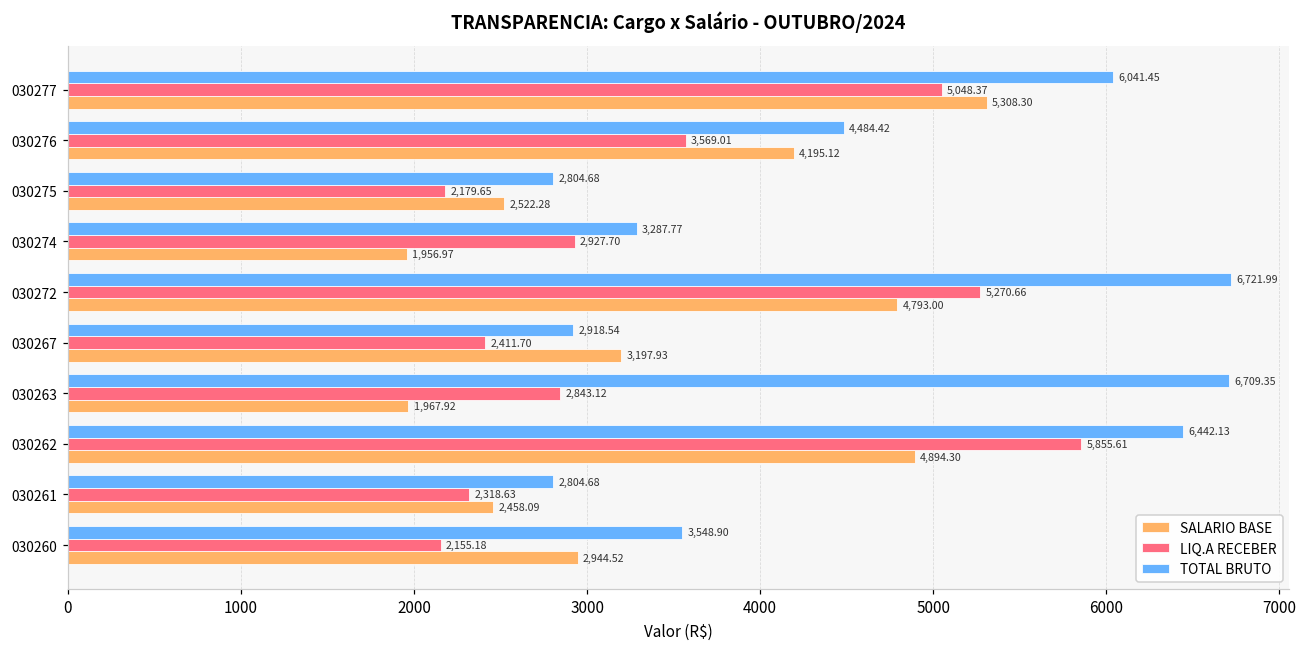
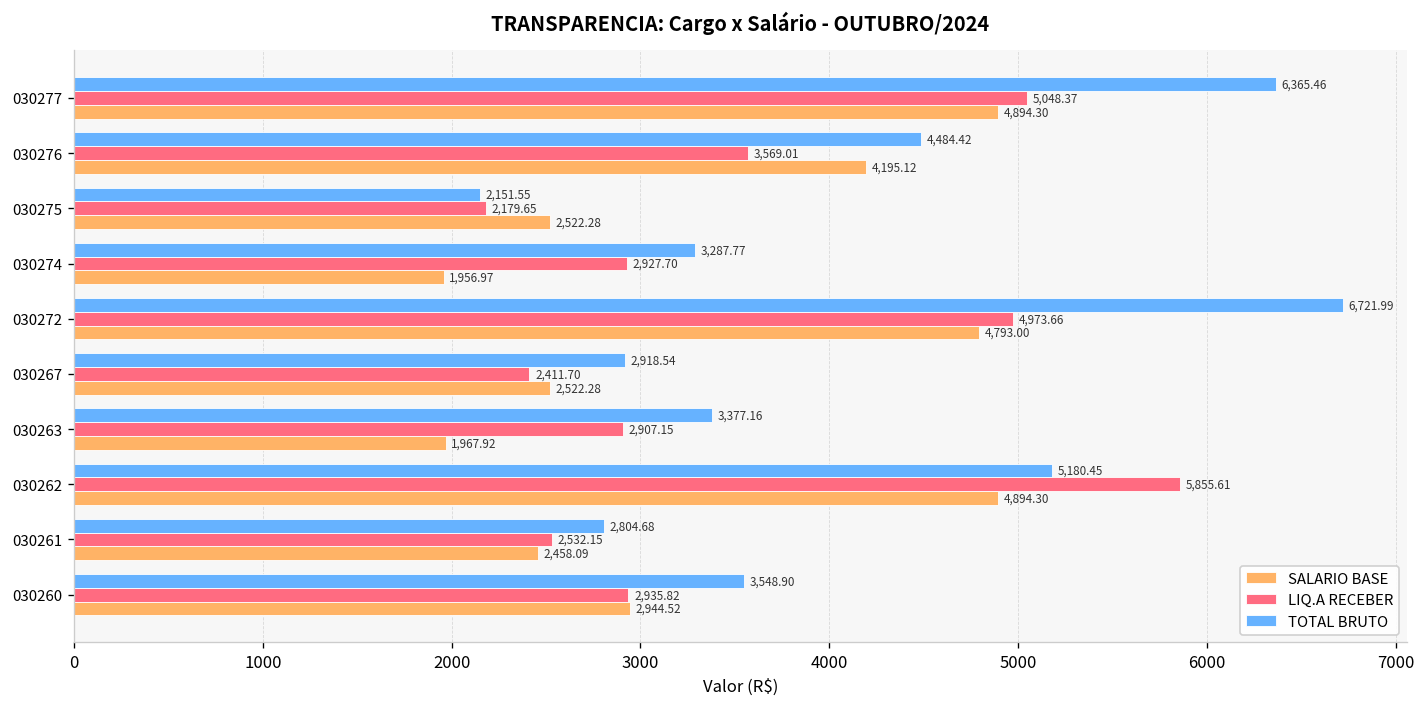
  {
    "SALARIO BASE": {
-     "030277": "5,308.30",
+     "030277": "4,894.30",
      "030276": "4,195.12",
      "030275": "2,522.28",
      "030274": "1,956.97",
      "030272": "4,793.00",
-     "030267": "3,197.93",
+     "030267": "2,522.28",
      "030263": "1,967.92",
      "030262": "4,894.30",
      "030261": "2,458.09",
      "030260": "2,944.52"
    },
    "LIQ.A RECEBER": {
      "030277": "5,048.37",
      "030276": "3,569.01",
      "030275": "2,179.65",
      "030274": "2,927.70",
-     "030272": "5,270.66",
+     "030272": "4,973.66",
      "030267": "2,411.70",
-     "030263": "2,843.12",
+     "030263": "2,907.15",
      "030262": "5,855.61",
-     "030261": "2,318.63",
-     "030260": "2,155.18"
+     "030261": "2,532.15",
+     "030260": "2,935.82"
    },
    "TOTAL BRUTO": {
-     "030277": "6,041.45",
+     "030277": "6,365.46",
      "030276": "4,484.42",
-     "030275": "2,804.68",
+     "030275": "2,151.55",
      "030274": "3,287.77",
      "030272": "6,721.99",
      "030267": "2,918.54",
-     "030263": "6,709.35",
-     "030262": "6,442.13",
+     "030263": "3,377.16",
+     "030262": "5,180.45",
      "030261": "2,804.68",
      "030260": "3,548.90"
    }
  }
